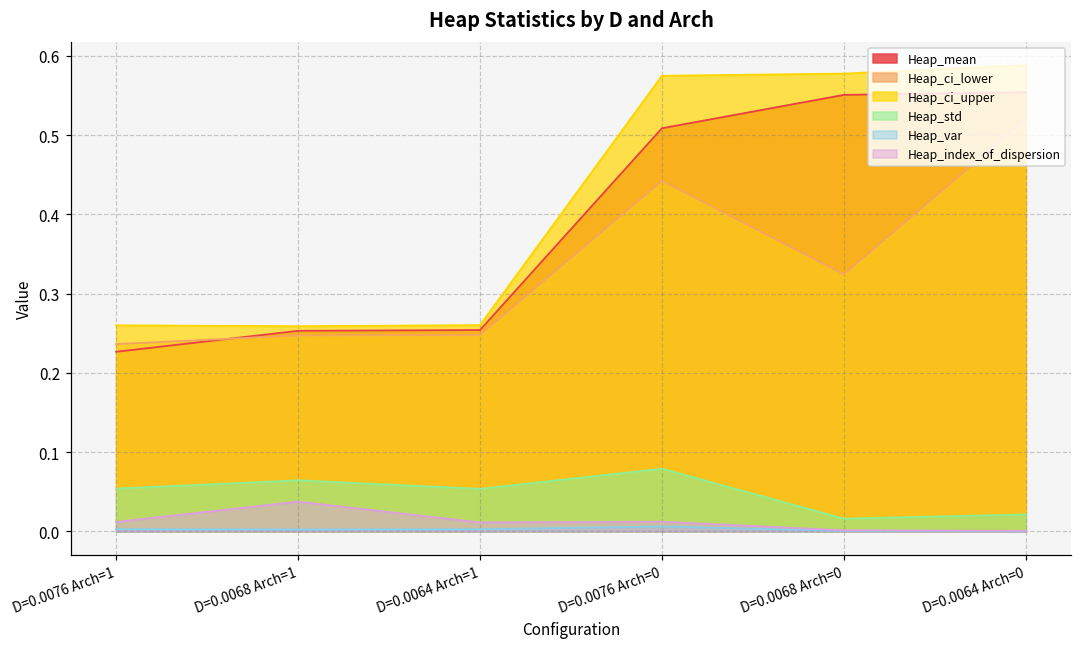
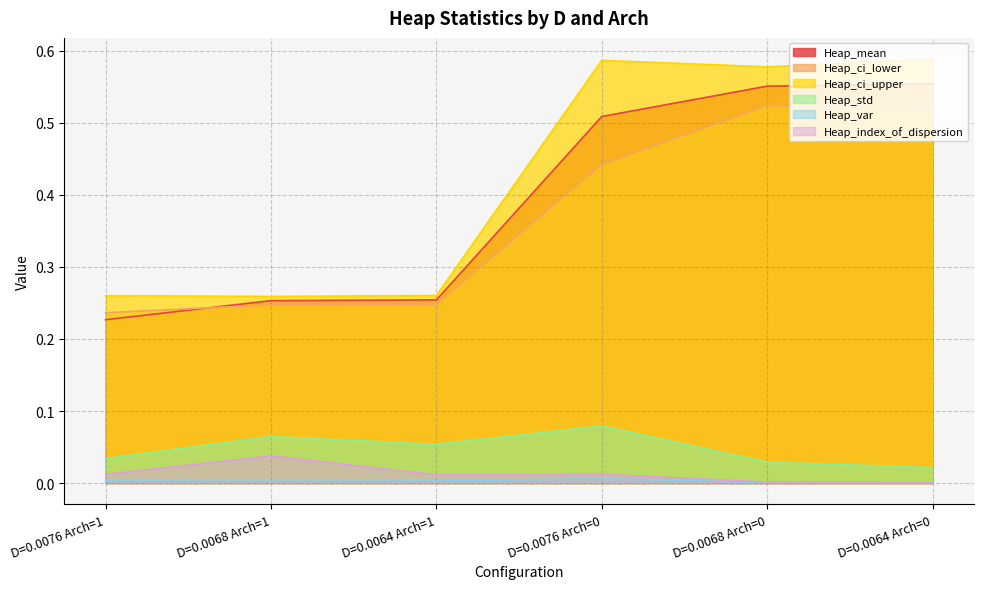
  {
    "Heap_mean": {
      "D=0.0076 Arch=1": 0.23,
      "D=0.0068 Arch=1": 0.25,
      "D=0.0064 Arch=1": 0.25,
      "D=0.0076 Arch=0": 0.51,
      "D=0.0068 Arch=0": 0.55
    },
    "Heap_ci_lower": {
      "D=0.0076 Arch=1": 0.24,
      "D=0.0068 Arch=1": 0.25,
      "D=0.0064 Arch=1": 0.25,
      "D=0.0076 Arch=0": 0.44,
-     "D=0.0068 Arch=0": 0.32
+     "D=0.0068 Arch=0": 0.52
    },
    "Heap_ci_upper": {
      "D=0.0076 Arch=1": 0.26,
      "D=0.0068 Arch=1": 0.26,
      "D=0.0064 Arch=1": 0.26,
-     "D=0.0076 Arch=0": 0.57,
+     "D=0.0076 Arch=0": 0.59,
      "D=0.0068 Arch=0": 0.58
    },
    "Heap_std": {
-     "D=0.0076 Arch=1": 0.05,
+     "D=0.0076 Arch=1": 0.03,
      "D=0.0068 Arch=1": 0.06,
      "D=0.0064 Arch=1": 0.05,
      "D=0.0076 Arch=0": 0.08,
-     "D=0.0068 Arch=0": 0.02,
+     "D=0.0068 Arch=0": 0.03,
      "D=0.0064 Arch=0": 0.02
    },
    "Heap_var": {
      "D=0.0076 Arch=1": 0.00,
      "D=0.0068 Arch=1": 0.00,
      "D=0.0064 Arch=1": 0.00,
      "D=0.0076 Arch=0": 0.01
    },
    "Heap_index_of_dispersion": {
      "D=0.0076 Arch=1": 0.01,
      "D=0.0068 Arch=1": 0.04,
      "D=0.0064 Arch=1": 0.01,
      "D=0.0076 Arch=0": 0.01
    }
  }
